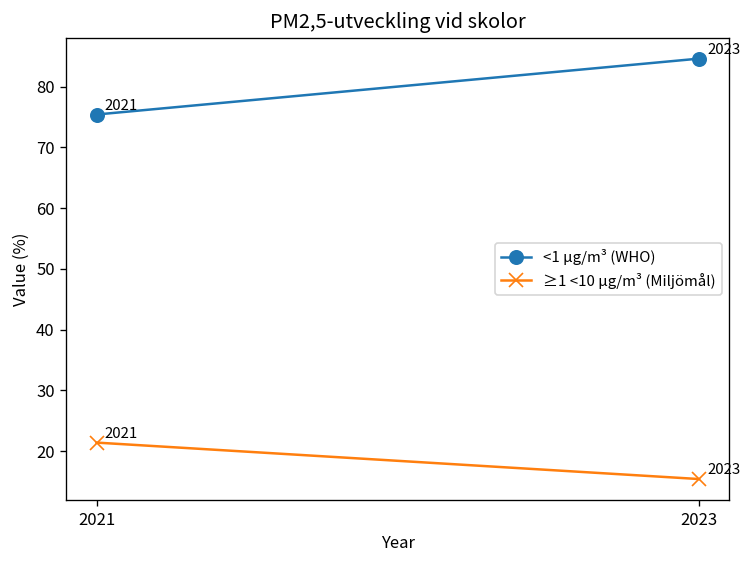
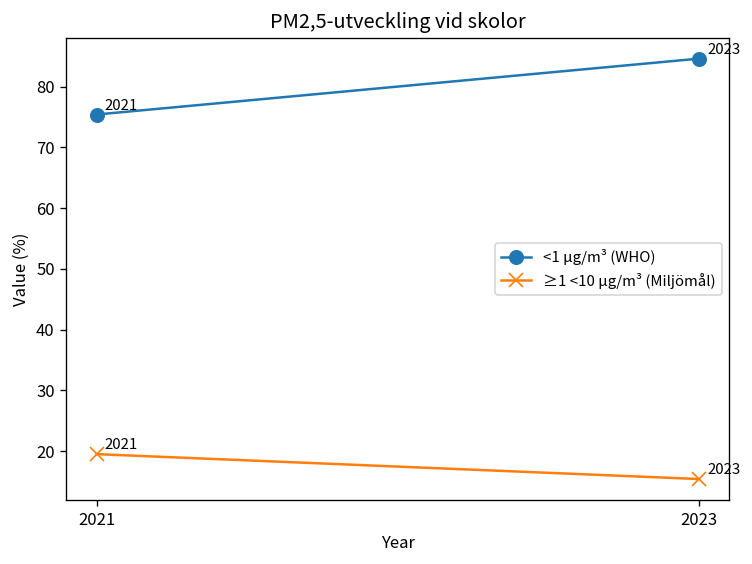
  {
    "≥1 <10 µg/m³ (Miljömål)": {
-     "2021": 21
+     "2021": 20
    }
  }
